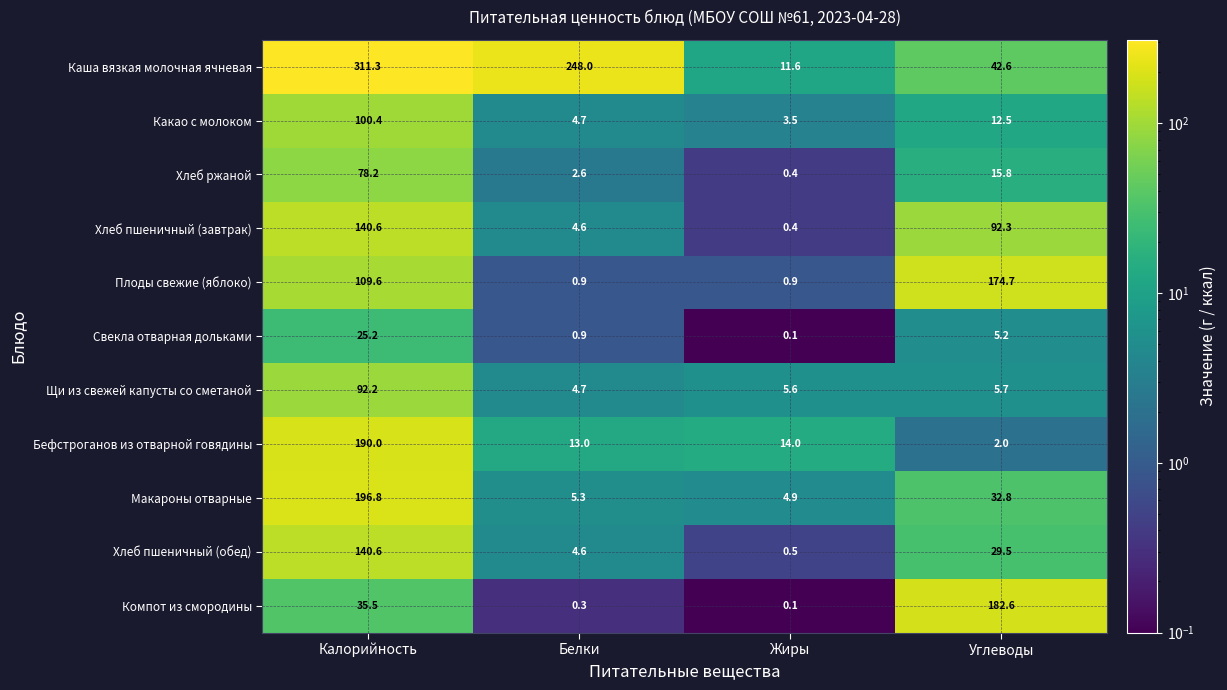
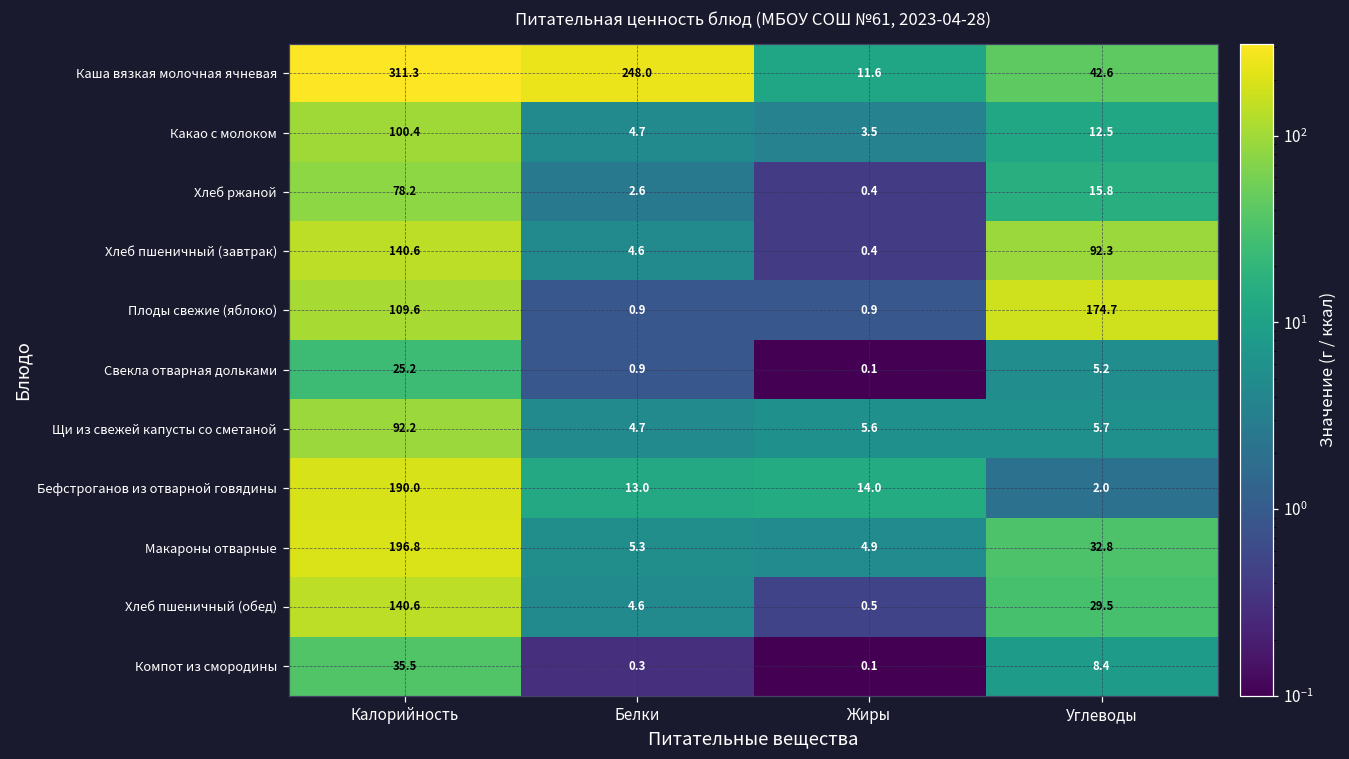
  {
    "Каша вязкая молочная ячневая": {
      "Калорийность": 311.3,
      "Белки": 248.0,
      "Жиры": 11.6,
      "Углеводы": 42.6
    },
    "Какао с молоком": {
      "Калорийность": 100.4,
      "Белки": 4.7,
      "Жиры": 3.5,
      "Углеводы": 12.5
    },
    "Хлеб ржаной": {
      "Калорийность": 78.2,
      "Белки": 2.6,
      "Жиры": 0.4,
      "Углеводы": 15.8
    },
    "Хлеб пшеничный (завтрак)": {
      "Калорийность": 140.6,
      "Белки": 4.6,
      "Жиры": 0.4,
      "Углеводы": 92.3
    },
    "Плоды свежие (яблоко)": {
      "Калорийность": 109.6,
      "Белки": 0.9,
      "Жиры": 0.9,
      "Углеводы": 174.7
    },
    "Свекла отварная дольками": {
      "Калорийность": 25.2,
      "Белки": 0.9,
      "Жиры": 0.1,
      "Углеводы": 5.2
    },
    "Щи из свежей капусты со сметаной": {
      "Калорийность": 92.2,
      "Белки": 4.7,
      "Жиры": 5.6,
      "Углеводы": 5.7
    },
    "Бефстроганов из отварной говядины": {
      "Калорийность": 190.0,
      "Белки": 13.0,
      "Жиры": 14.0,
      "Углеводы": 2.0
    },
    "Макароны отварные": {
      "Калорийность": 196.8,
      "Белки": 5.3,
      "Жиры": 4.9,
      "Углеводы": 32.8
    },
    "Хлеб пшеничный (обед)": {
      "Калорийность": 140.6,
      "Белки": 4.6,
      "Жиры": 0.5,
      "Углеводы": 29.5
    },
    "Компот из смородины": {
      "Калорийность": 35.5,
      "Белки": 0.3,
      "Жиры": 0.1,
-     "Углеводы": 182.6
+     "Углеводы": 8.4
    }
  }
